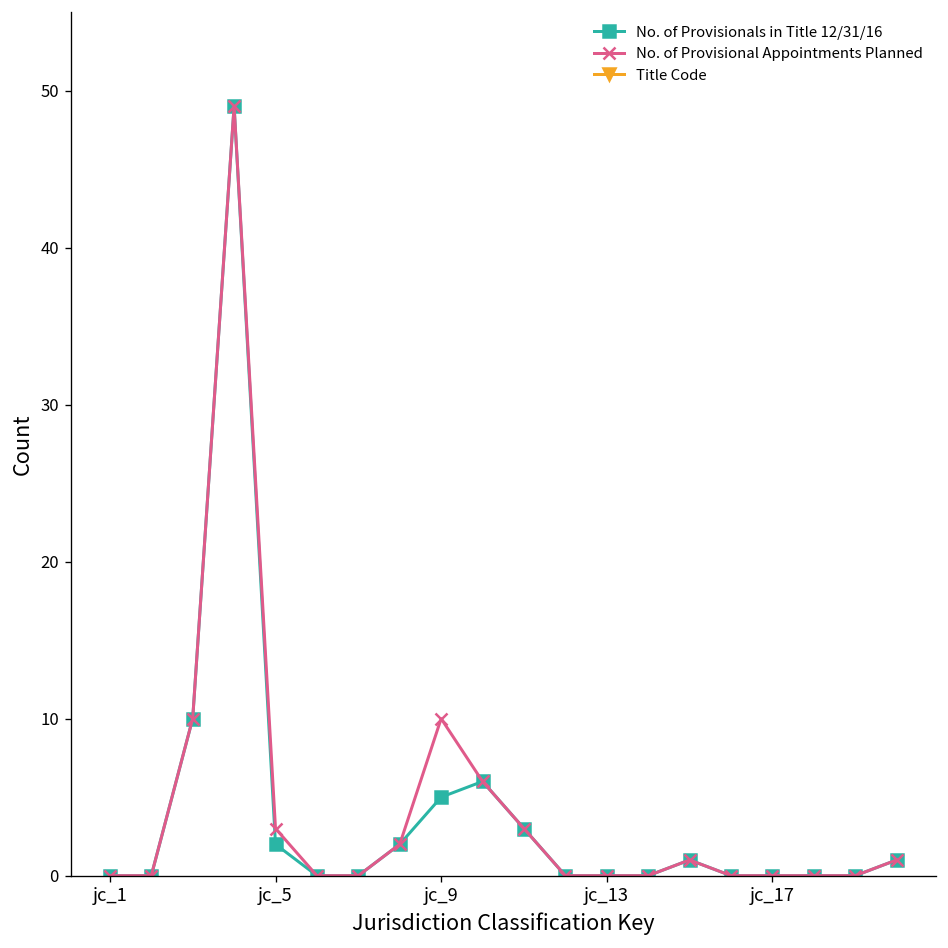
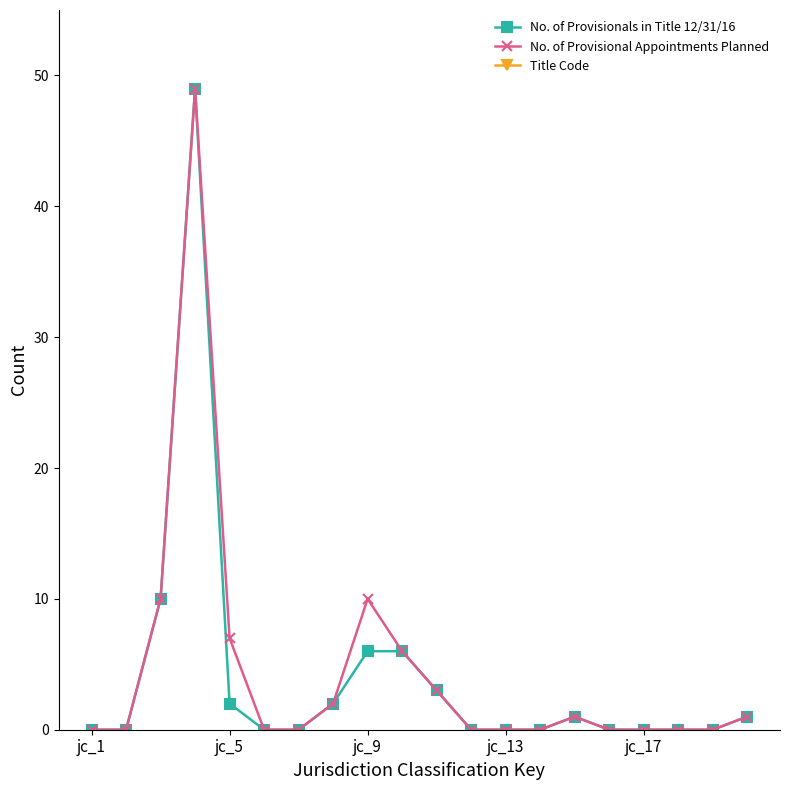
  {
    "No. of Provisionals in Title 12/31/16": {
      "jc_5": 2,
-     "jc_9": 5
+     "jc_9": 6
    },
    "No. of Provisional Appointments Planned": {
-     "jc_5": 3,
+     "jc_5": 7,
      "jc_9": 10
    }
  }
